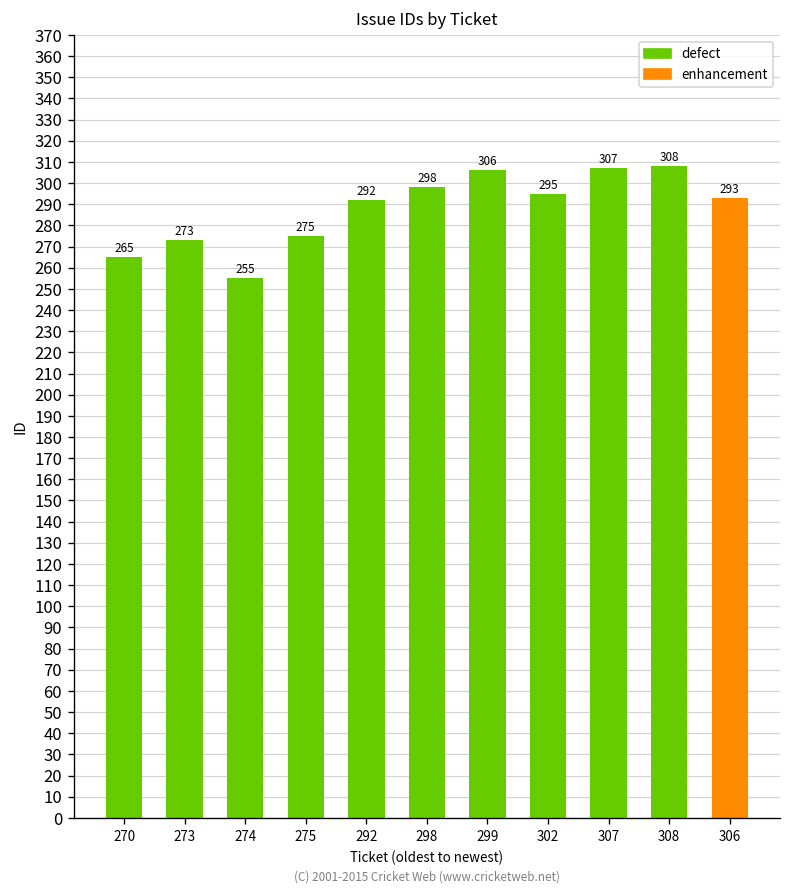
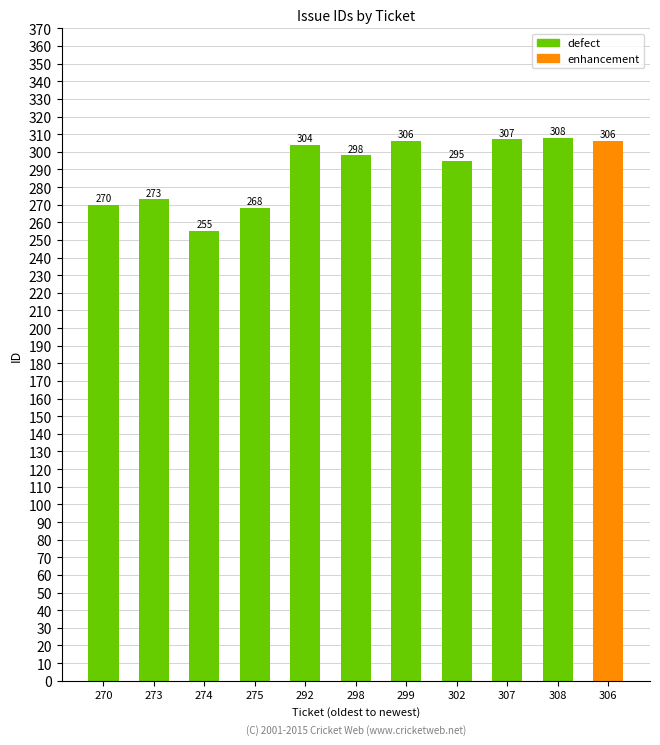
  {
-   "270": 265,
+   "270": 270,
    "273": 273,
    "274": 255,
-   "275": 275,
-   "292": 292,
+   "275": 268,
+   "292": 304,
    "298": 298,
    "299": 306,
    "302": 295,
    "307": 307,
    "308": 308,
-   "306": 293
+   "306": 306
  }
